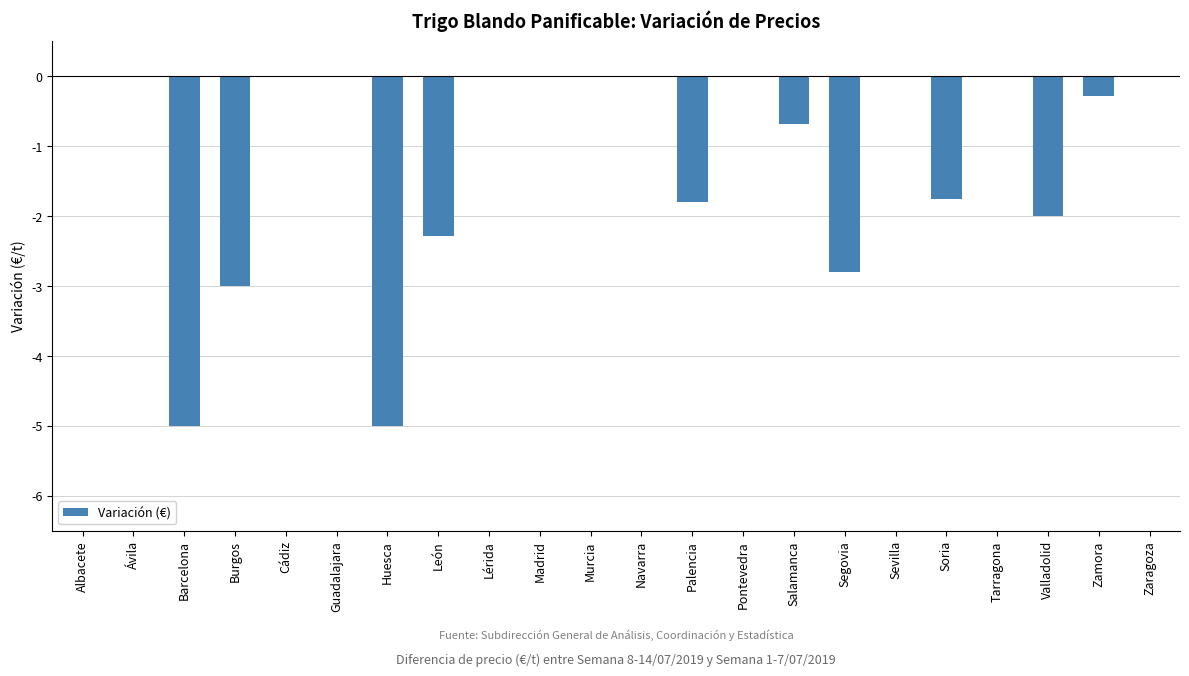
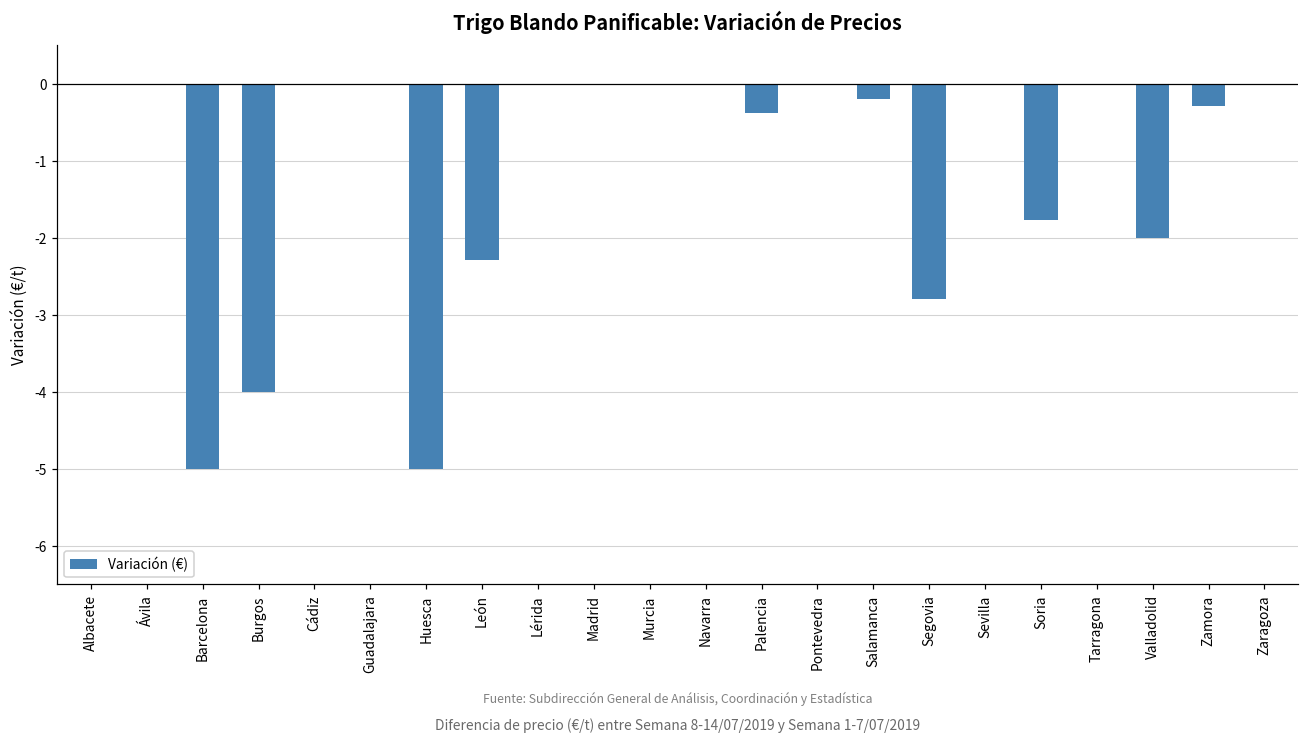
  {
    "Albacete": 0.0,
    "Ávila": 0.0,
    "Barcelona": -5.0,
-   "Burgos": -3,
+   "Burgos": -4,
    "Cádiz": 0.0,
    "Guadalajara": 0.0,
    "Huesca": -5.0,
    "León": -2.3,
    "Lérida": 0.0,
    "Madrid": 0.0,
    "Murcia": 0.0,
    "Navarra": 0.0,
-   "Palencia": -1.8,
+   "Palencia": -0.4,
    "Pontevedra": 0.0,
-   "Salamanca": -0.7,
+   "Salamanca": -0.2,
    "Segovia": -2.8,
    "Sevilla": 0.0,
    "Soria": -1.8,
    "Tarragona": 0.0,
    "Valladolid": -2.0,
    "Zamora": -0.3,
    "Zaragoza": 0.0
  }
